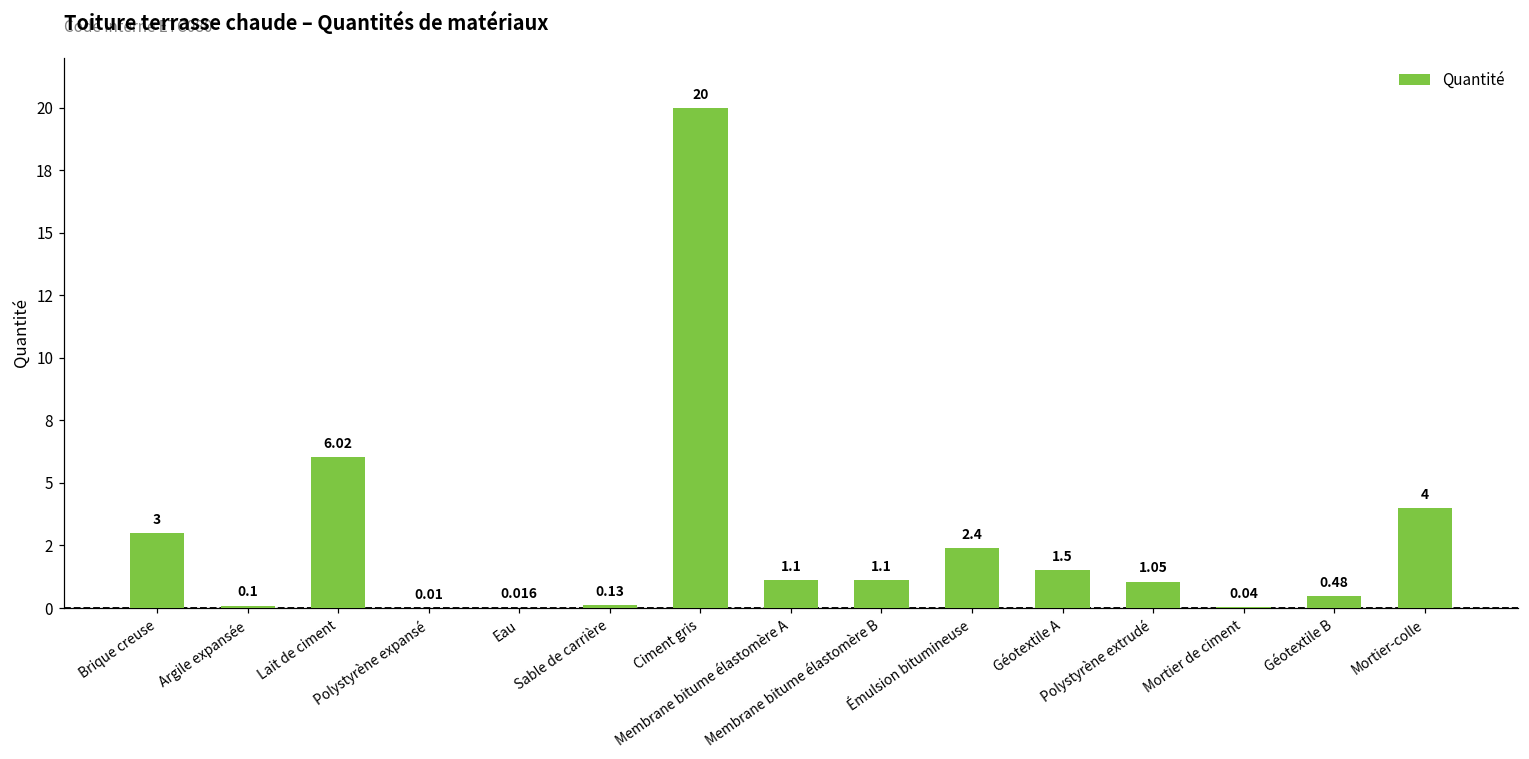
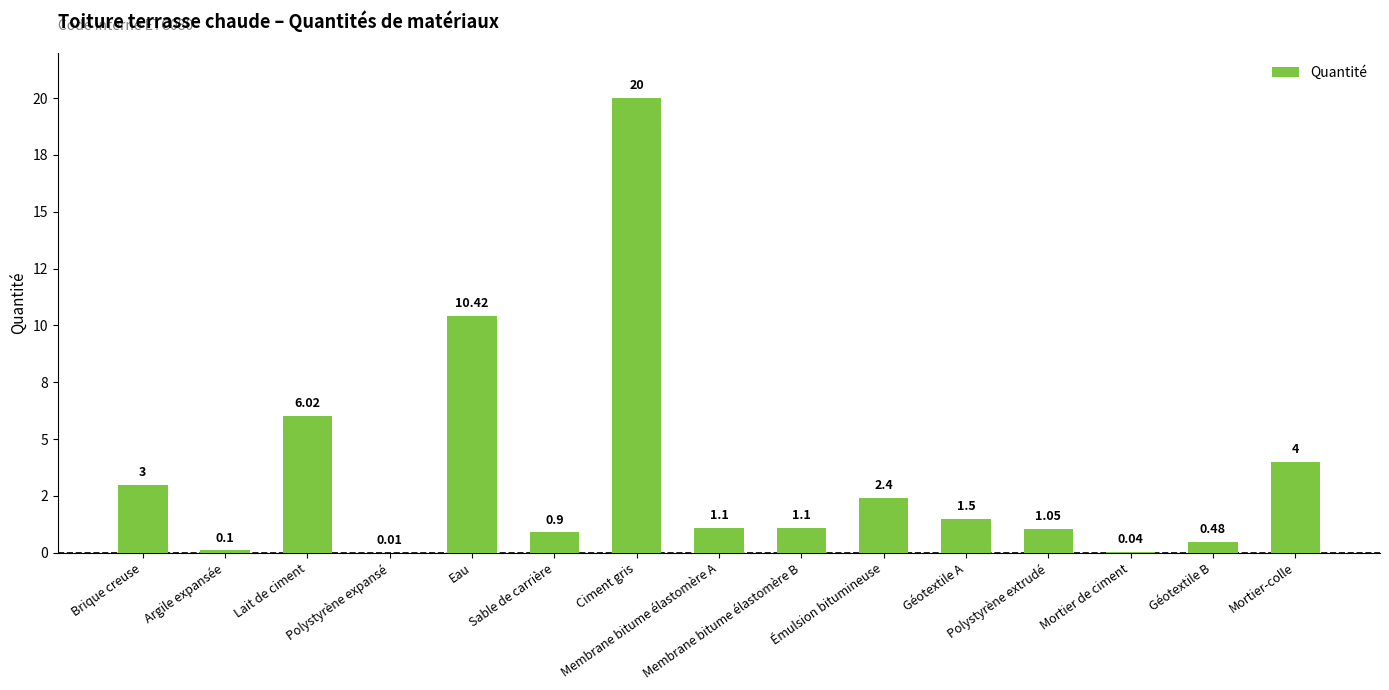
  {
    "Brique creuse": 3,
    "Argile expansée": 0.1,
    "Lait de ciment": 6.02,
    "Polystyrène expansé": 0.01,
-   "Eau": 0.016,
-   "Sable de carrière": 0.13,
+   "Eau": 10.42,
+   "Sable de carrière": 0.9,
    "Ciment gris": 20,
    "Membrane bitume élastomère A": 1.1,
    "Membrane bitume élastomère B": 1.1,
    "Émulsion bitumineuse": 2.4,
    "Géotextile A": 1.5,
    "Polystyrène extrudé": 1.05,
    "Mortier de ciment": 0.04,
    "Géotextile B": 0.48,
    "Mortier-colle": 4
  }
